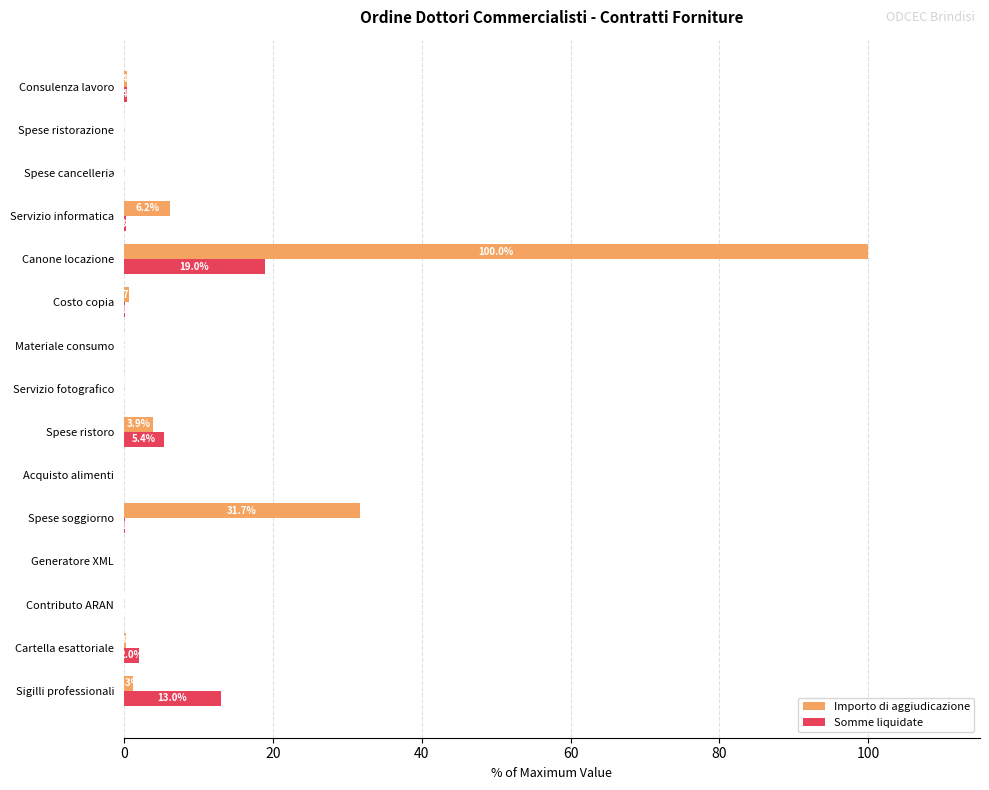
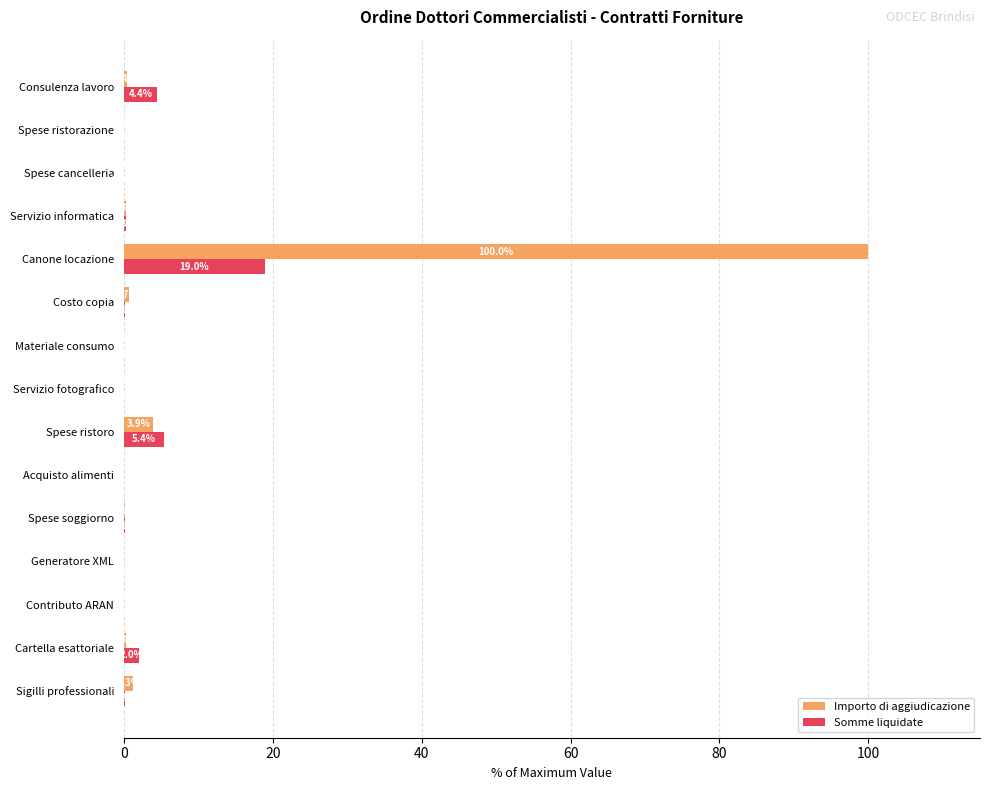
  {
    "Importo di aggiudicazione": {
      "Consulenza lavoro": 0,
-     "Servizio informatica": 6,
+     "Servizio informatica": 0,
      "Costo copia": 1,
-     "Spese soggiorno": 32,
+     "Spese soggiorno": 0,
      "Sigilli professionali": 1
    },
    "Somme liquidate": {
-     "Consulenza lavoro": 0,
-     "Sigilli professionali": 13
+     "Consulenza lavoro": 4,
+     "Sigilli professionali": 0
    }
  }
